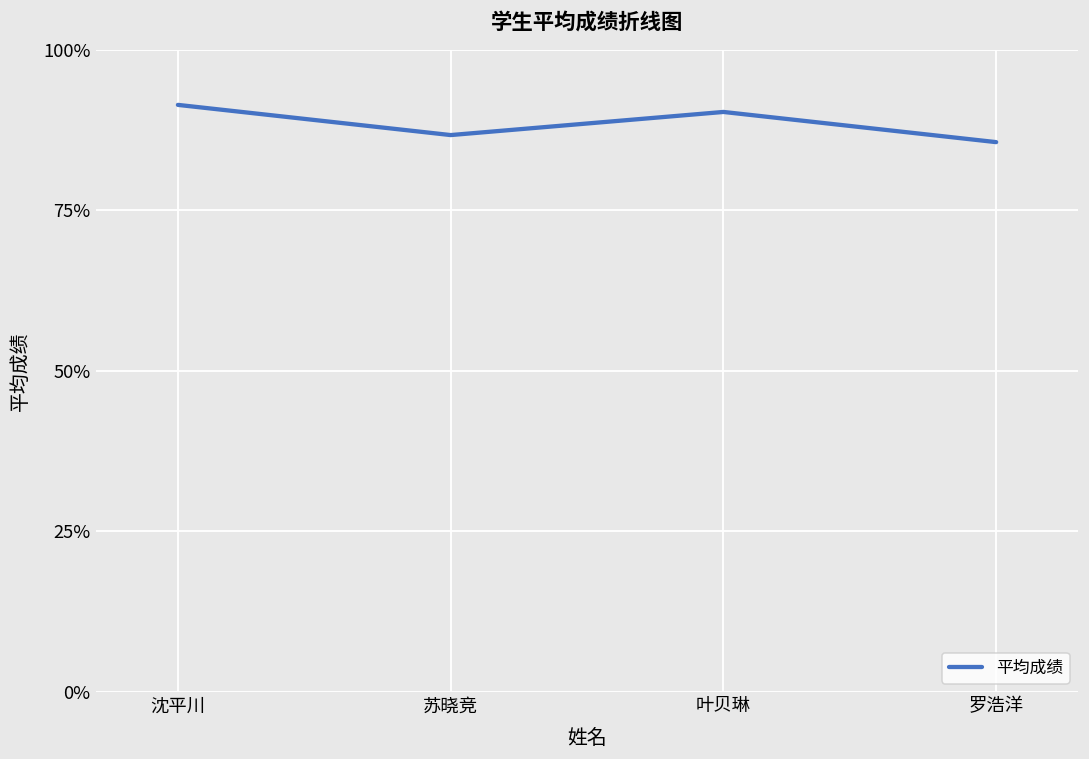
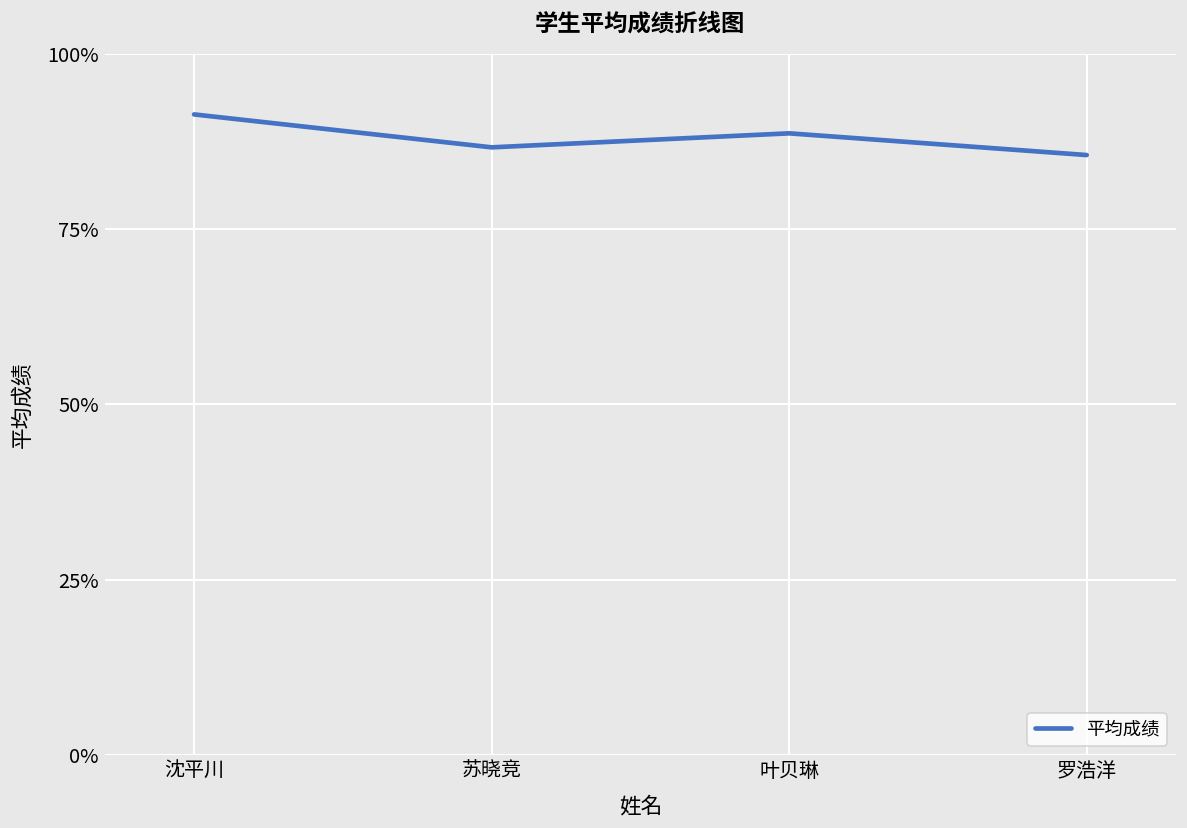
  {
    "沈平川": "91%",
    "苏晓竞": "87%",
-   "叶贝琳": "90%",
+   "叶贝琳": "89%",
    "罗浩洋": "86%"
  }
